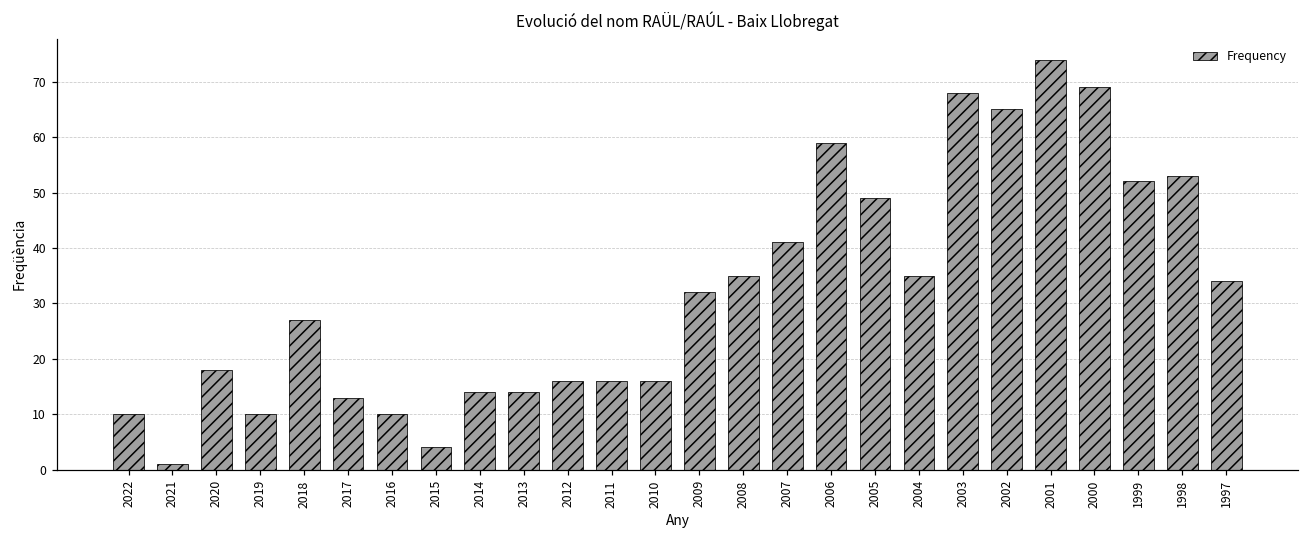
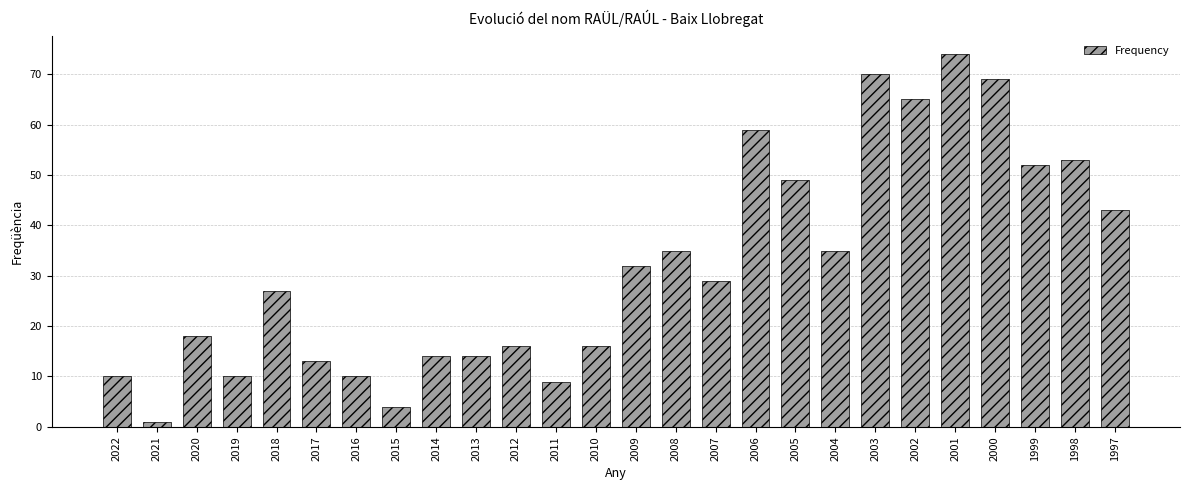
  {
    "2022": 10,
    "2021": 1,
    "2020": 18,
    "2019": 10,
    "2018": 27,
    "2017": 13,
    "2016": 10,
    "2015": 4,
    "2014": 14,
    "2013": 14,
    "2012": 16,
-   "2011": 16,
+   "2011": 9,
    "2010": 16,
    "2009": 32,
    "2008": 35,
-   "2007": 41,
+   "2007": 29,
    "2006": 59,
    "2005": 49,
    "2004": 35,
-   "2003": 68,
+   "2003": 70,
    "2002": 65,
    "2001": 74,
    "2000": 69,
    "1999": 52,
    "1998": 53,
-   "1997": 34
+   "1997": 43
  }
